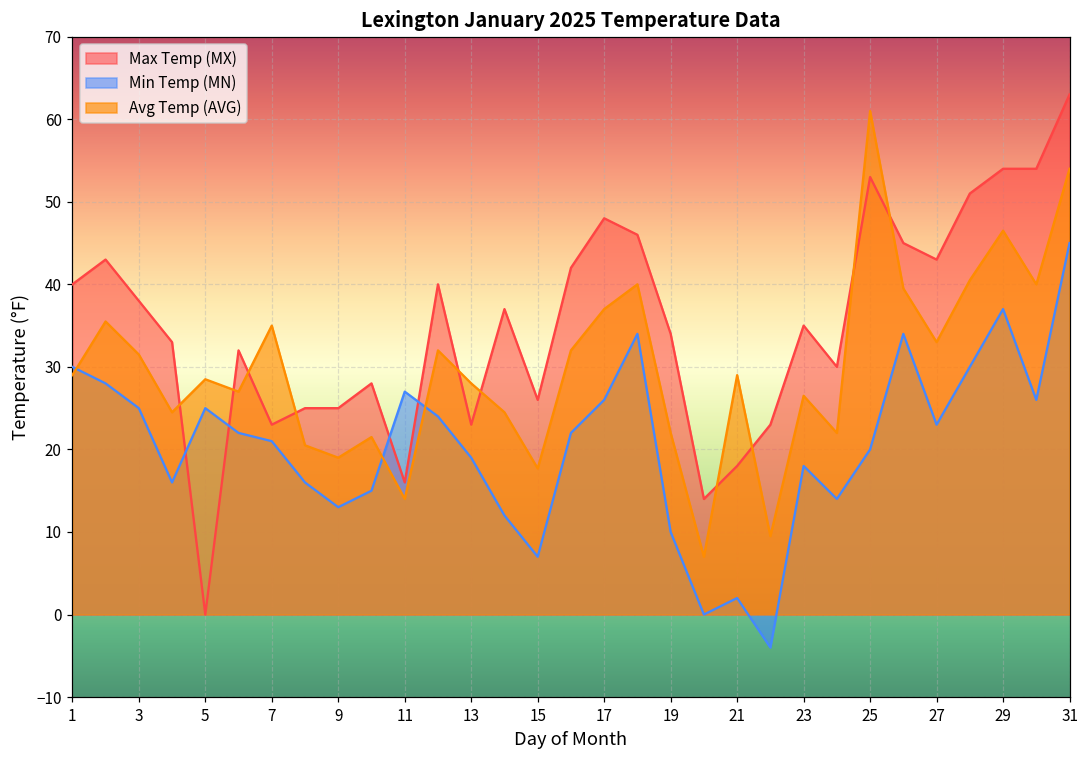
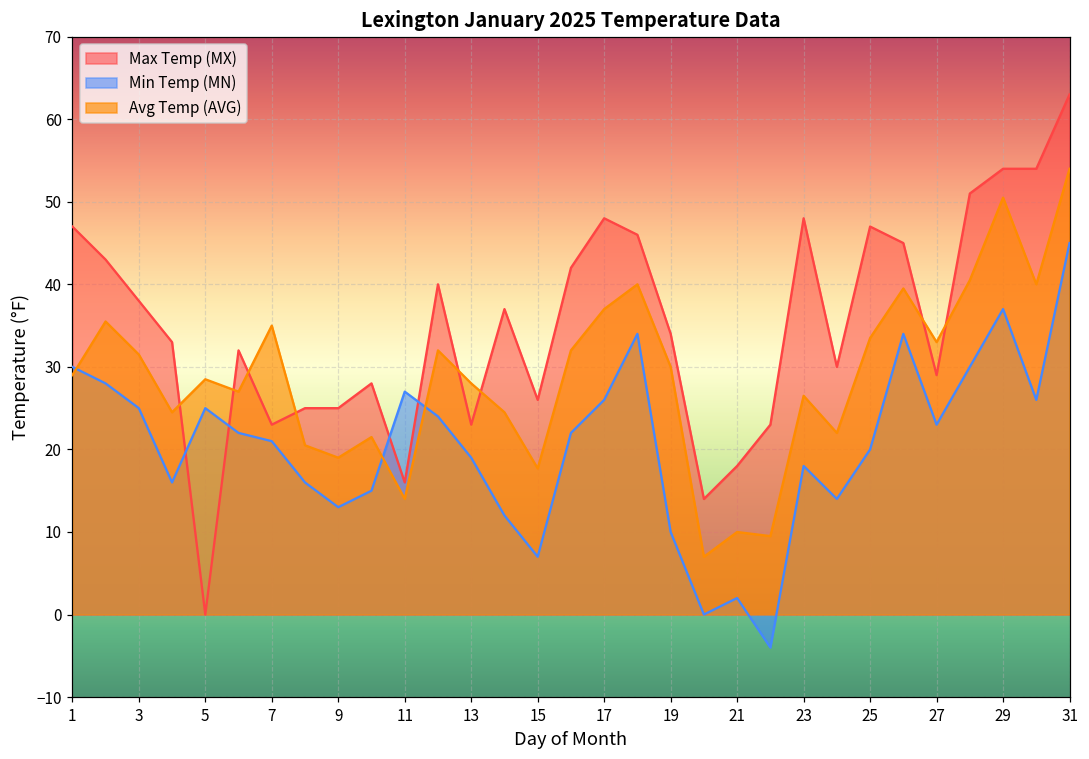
  {
    "Max Temp (MX)": {
-     "1": 40,
+     "1": 47,
      "3": 38,
      "5": 0,
      "7": 23,
      "9": 25,
      "11": 16,
      "13": 23,
      "15": 26,
      "17": 48,
      "19": 34,
      "21": 18,
-     "23": 35,
-     "25": 53,
-     "27": 43,
+     "23": 48,
+     "25": 47,
+     "27": 29,
      "29": 54,
      "31": 63
    },
    "Avg Temp (AVG)": {
      "1": 29,
      "3": 32,
      "5": 29,
      "7": 35,
      "9": 19,
      "11": 14,
      "13": 28,
      "15": 18,
      "17": 37,
-     "19": 22,
-     "21": 29,
+     "19": 30,
+     "21": 10,
      "23": 27,
-     "25": 61,
+     "25": 34,
      "27": 33,
-     "29": 47,
+     "29": 51,
      "31": 54
    }
  }
